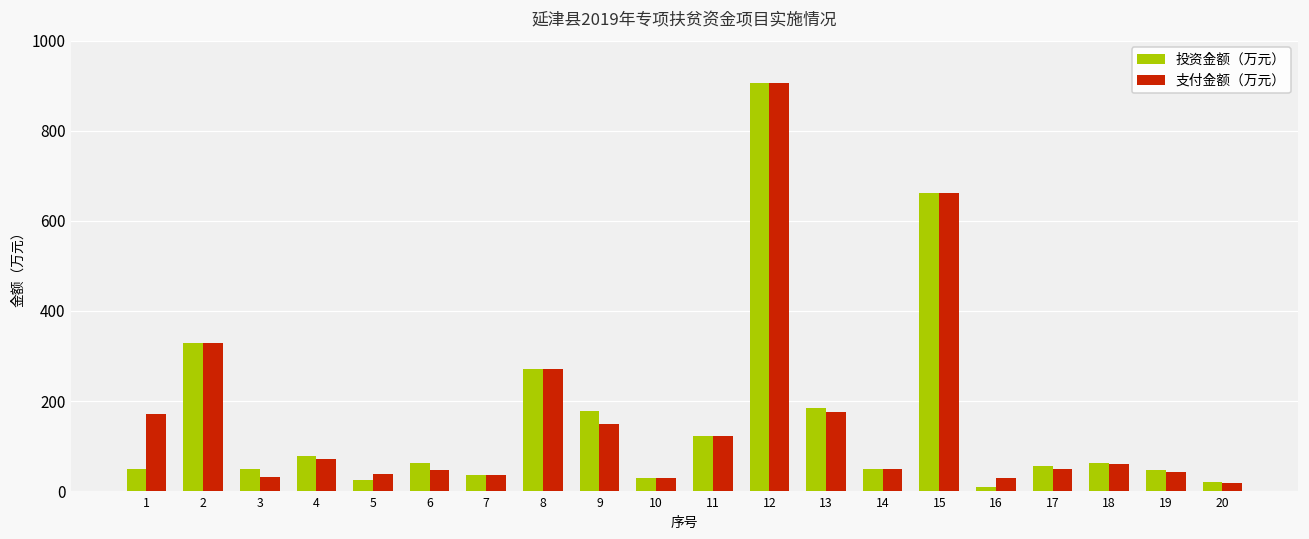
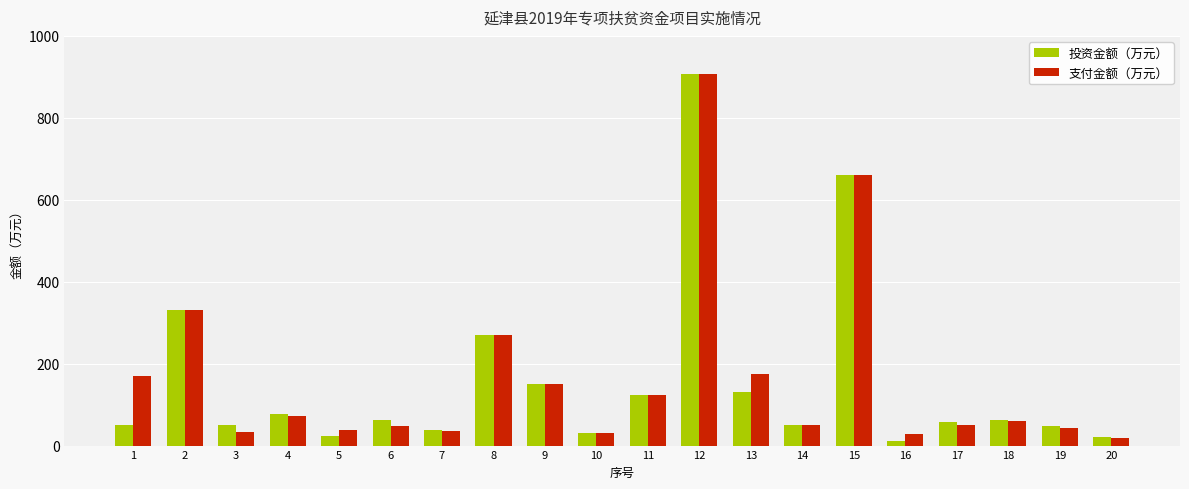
  {
    "投资金额（万元）": {
      "1": 50,
      "2": 330,
      "3": 50,
      "4": 80,
      "5": 20,
      "6": 60,
      "7": 40,
      "8": 270,
-     "9": 180,
+     "9": 150,
      "10": 30,
      "11": 120,
      "12": 910,
-     "13": 180,
+     "13": 130,
      "14": 50,
      "15": 660,
      "16": 10,
      "17": 60,
      "18": 60,
      "19": 50,
      "20": 20
    },
    "支付金额（万元）": {
      "1": 170,
      "2": 330,
      "3": 30,
      "4": 70,
      "5": 40,
      "6": 50,
      "7": 30,
      "8": 270,
      "9": 150,
      "10": 30,
      "11": 120,
      "12": 910,
      "13": 180,
      "14": 50,
      "15": 660,
      "16": 30,
      "17": 50,
      "18": 60,
      "19": 40,
      "20": 20
    }
  }
